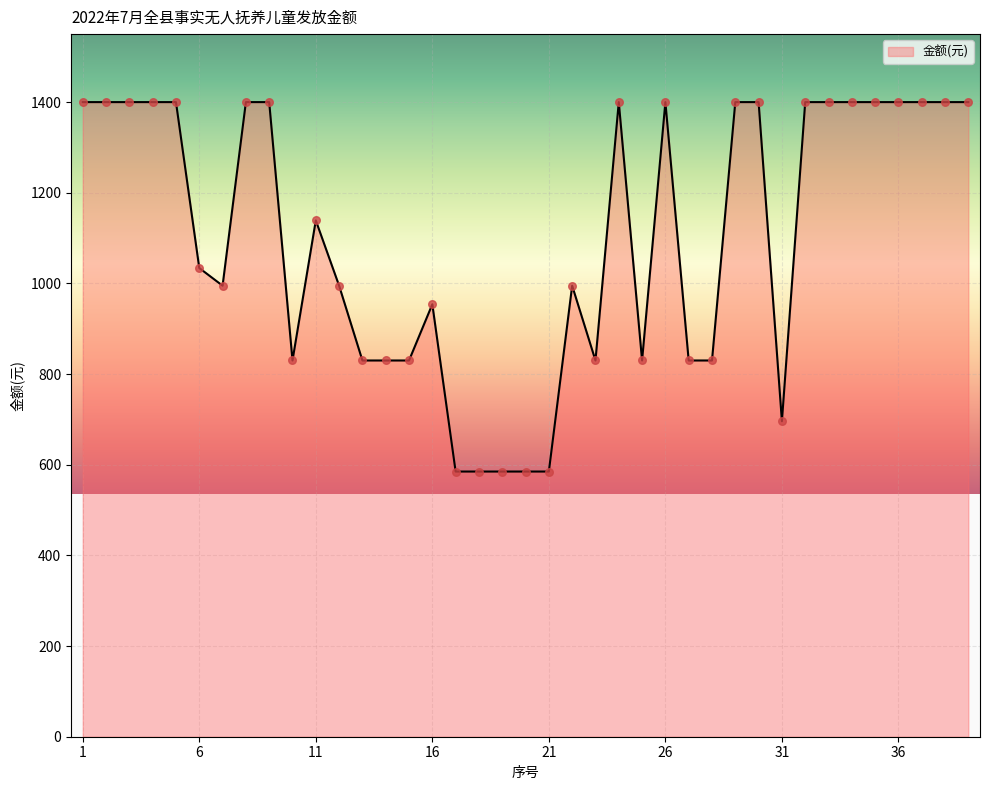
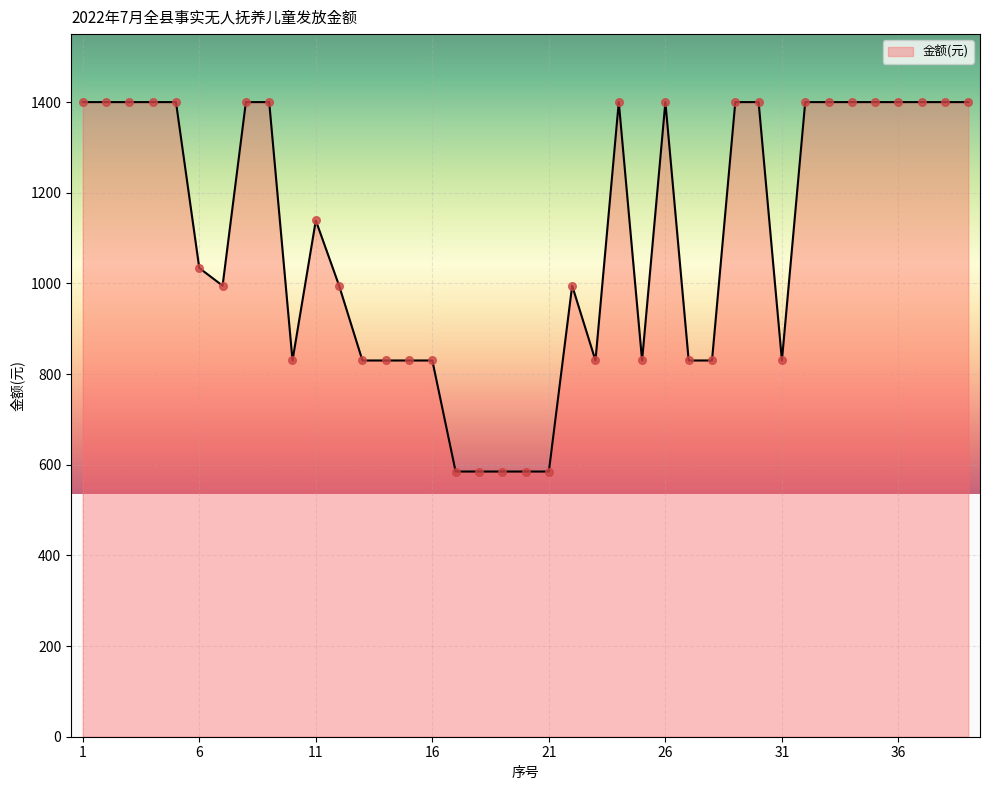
  {
    "1": 1400,
    "6": 1030,
    "11": 1140,
-   "16": 950,
+   "16": 830,
    "21": 590,
    "26": 1400,
-   "31": 700,
+   "31": 830,
    "36": 1400
  }
